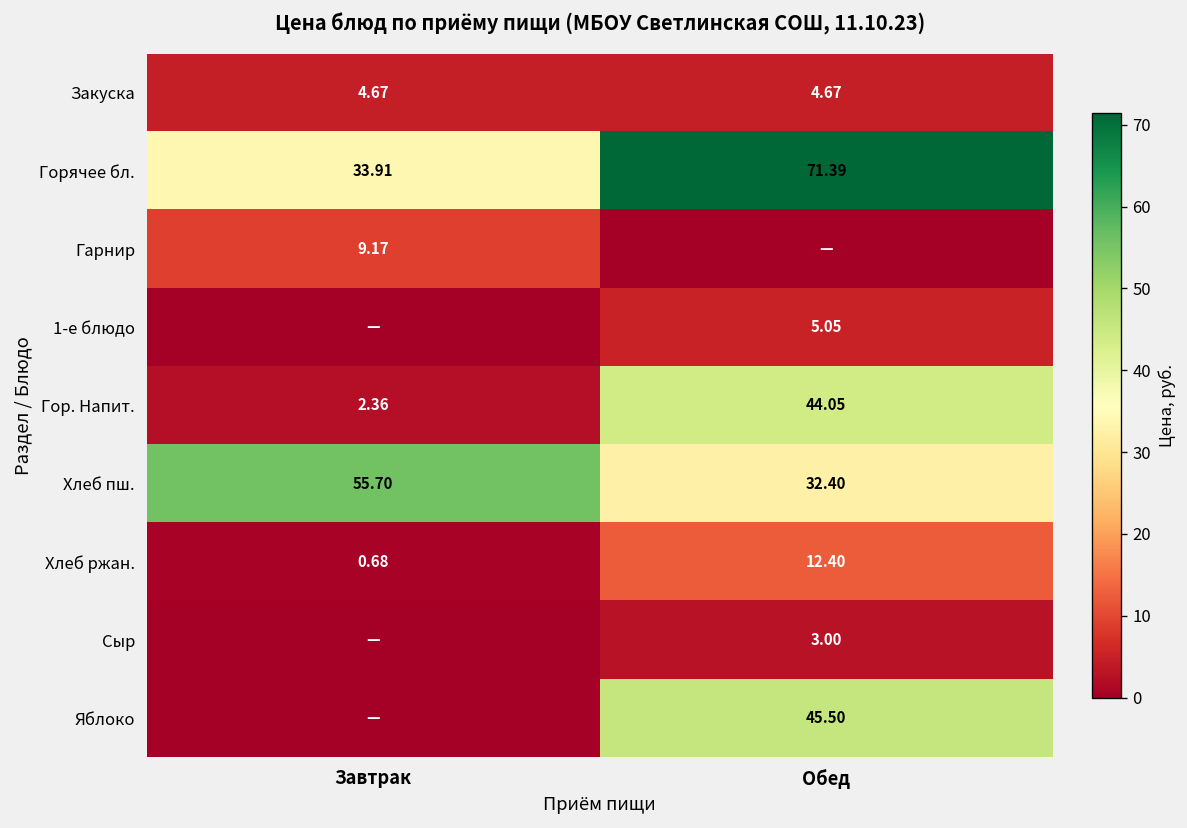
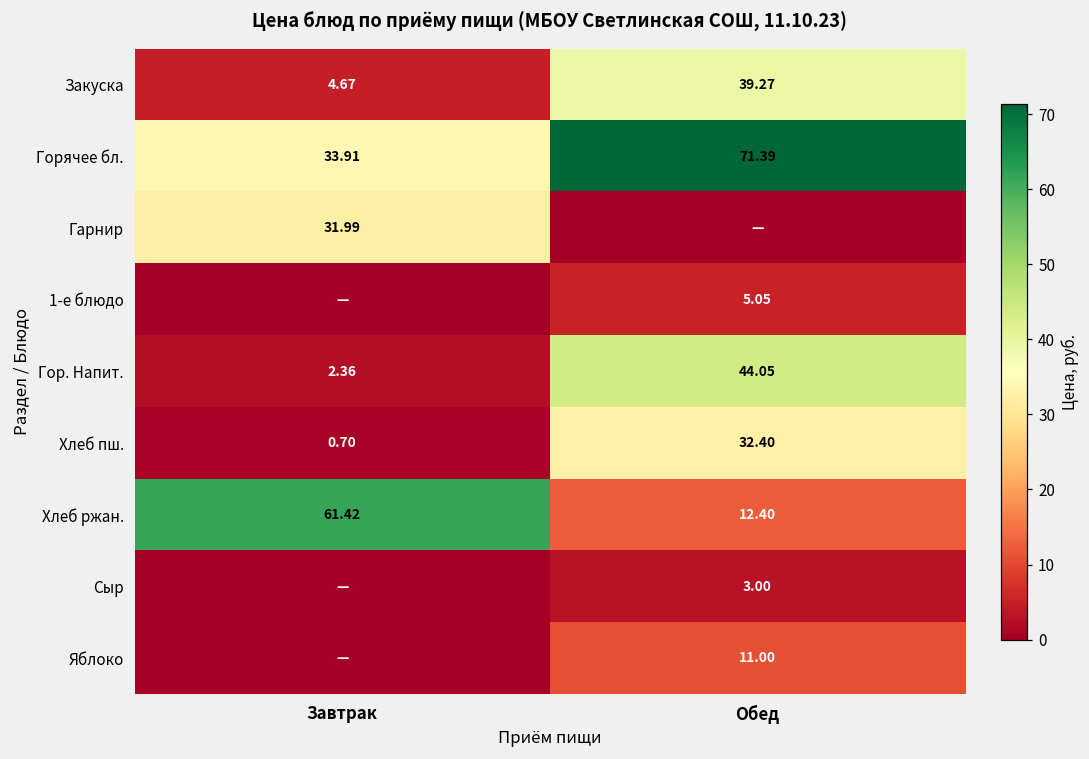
  {
    "Закуска": {
      "Завтрак": 4.67,
-     "Обед": 4.67
+     "Обед": 39.27
    },
    "Горячее бл.": {
      "Завтрак": 33.91,
      "Обед": 71.39
    },
    "Гарнир": {
-     "Завтрак": 9.17
+     "Завтрак": 31.99
    },
    "1-е блюдо": {
      "Обед": 5.05
    },
    "Гор. Напит.": {
      "Завтрак": 2.36,
      "Обед": 44.05
    },
    "Хлеб пш.": {
-     "Завтрак": 55.70,
+     "Завтрак": 0.70,
      "Обед": 32.40
    },
    "Хлеб ржан.": {
-     "Завтрак": 0.68,
+     "Завтрак": 61.42,
      "Обед": 12.40
    },
    "Сыр": {
      "Обед": 3.00
    },
    "Яблоко": {
-     "Обед": 45.50
+     "Обед": 11.00
    }
  }
